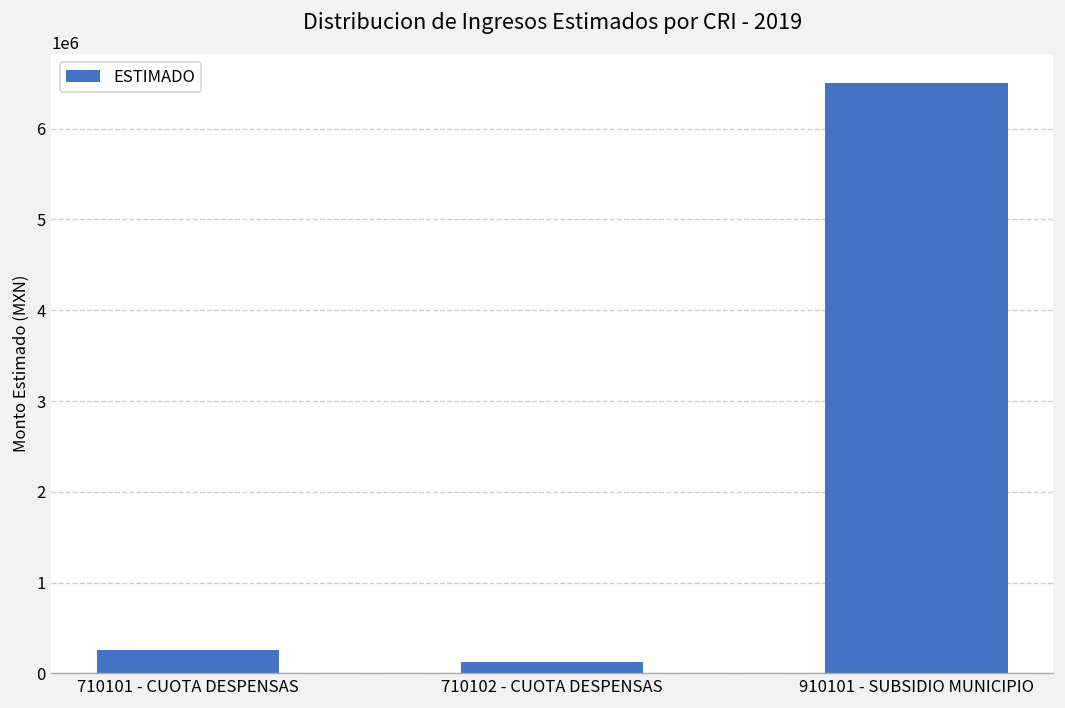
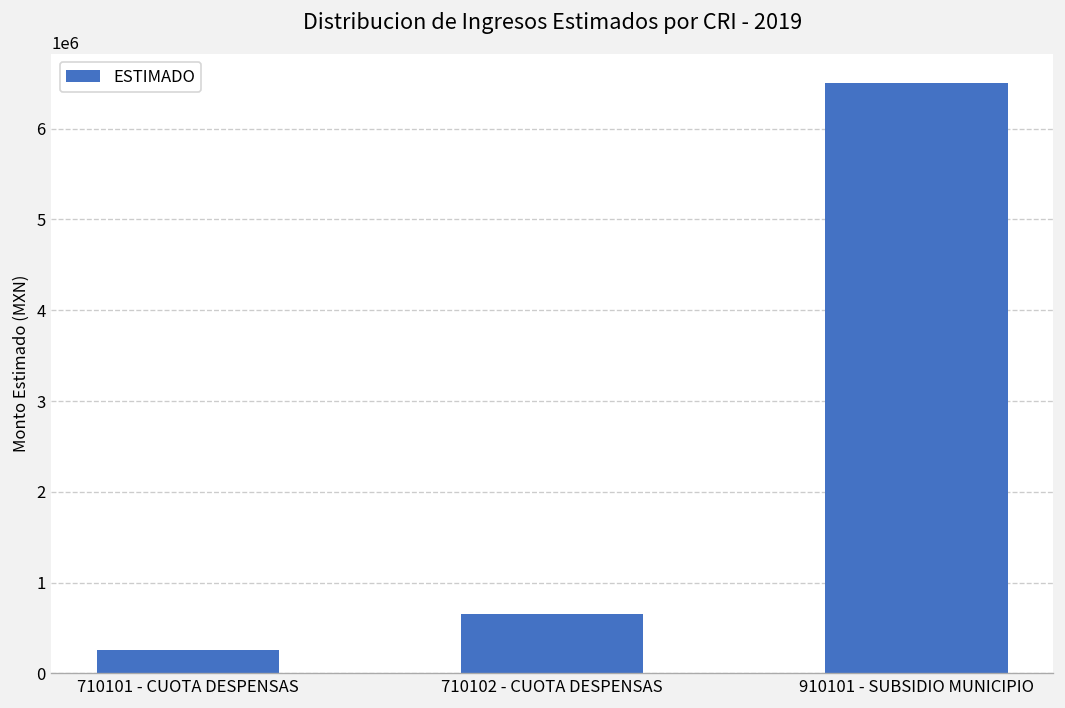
  {
    "710101 - CUOTA DESPENSAS": 300000,
-   "710102 - CUOTA DESPENSAS": 100000,
+   "710102 - CUOTA DESPENSAS": 700000,
    "910101 - SUBSIDIO MUNICIPIO": 6500000
  }
